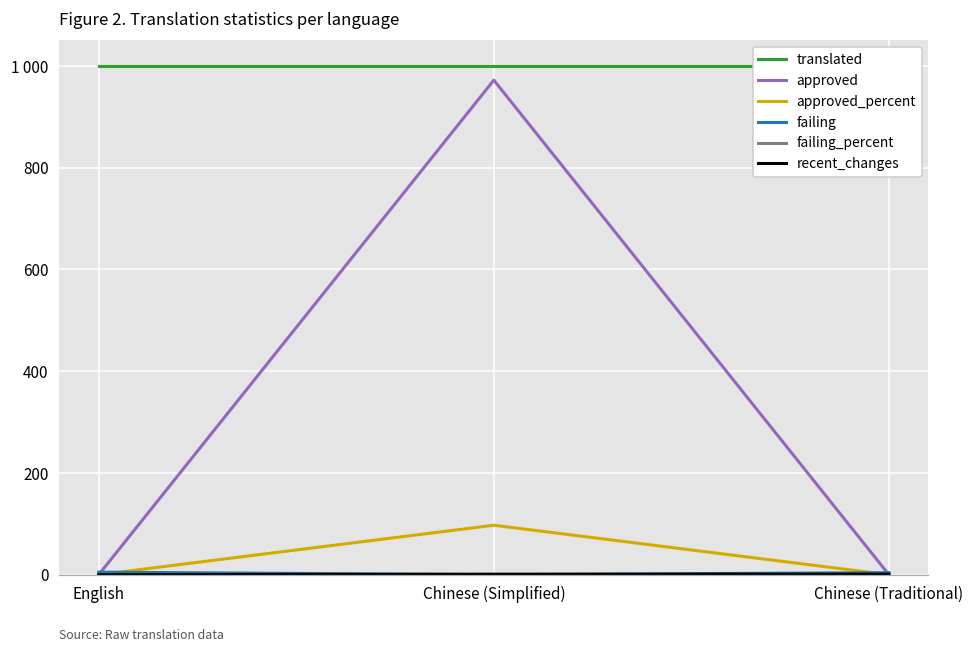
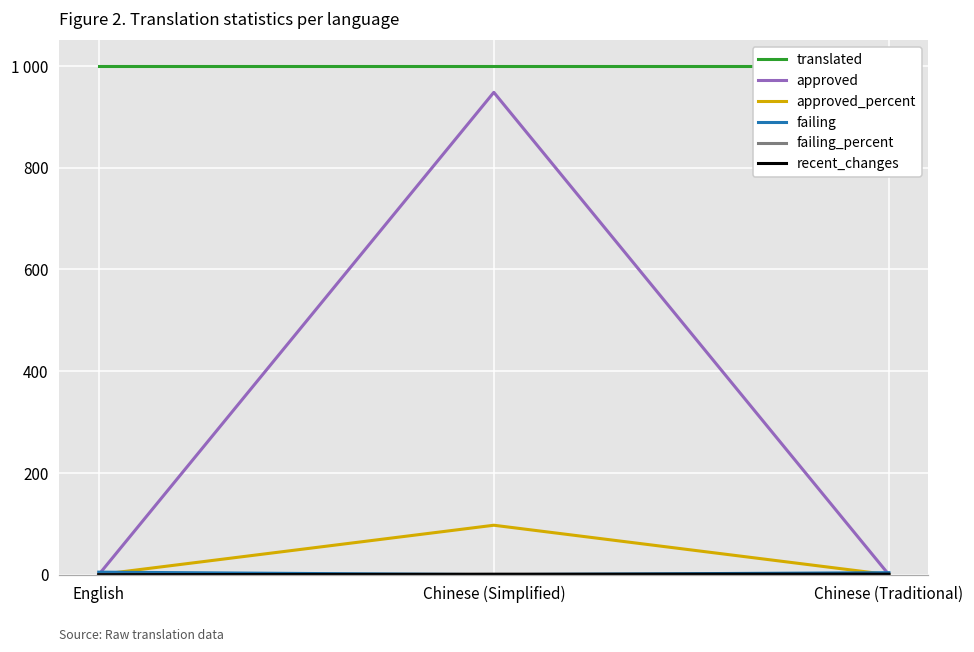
  {
    "translated": {
      "English": 1000,
      "Chinese (Simplified)": 1000
    },
    "approved": {
-     "Chinese (Simplified)": 970
+     "Chinese (Simplified)": 950
    },
    "approved_percent": {
      "Chinese (Simplified)": 100
    }
  }
